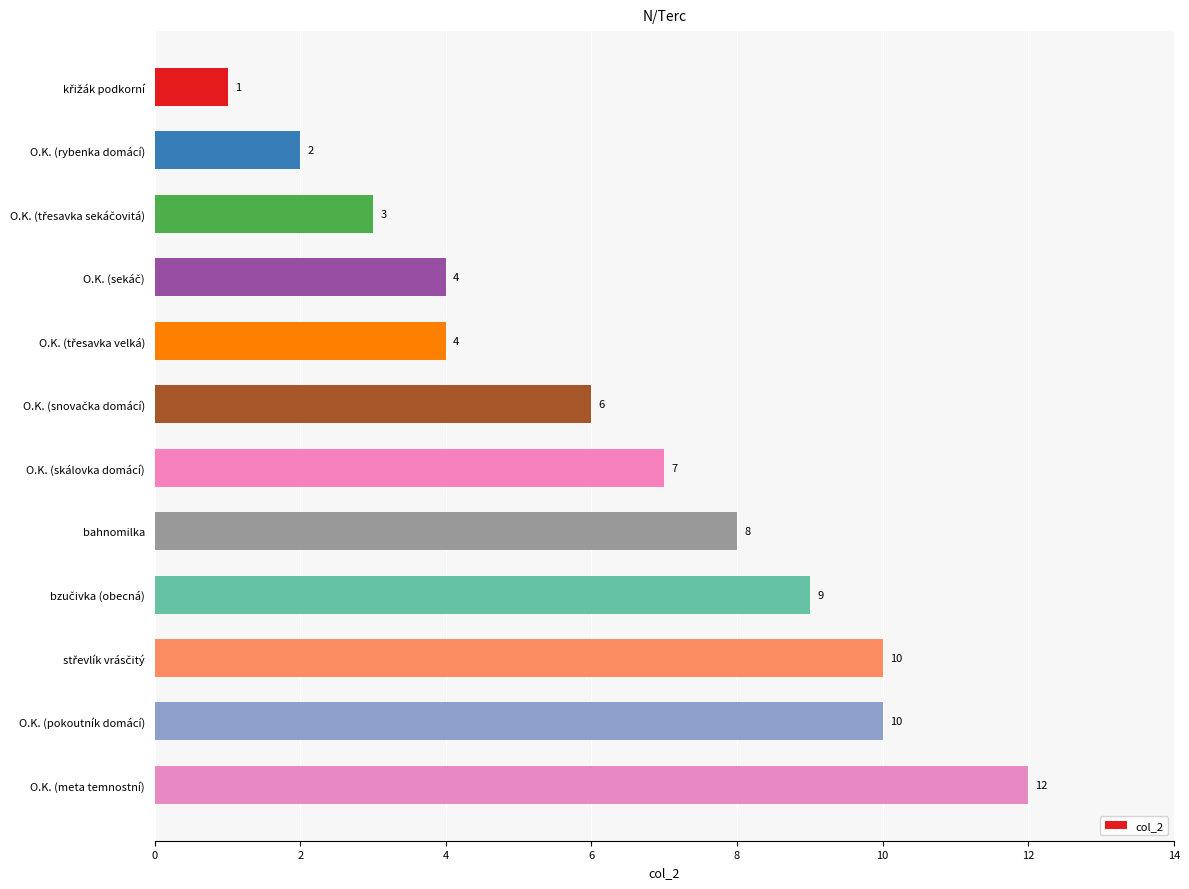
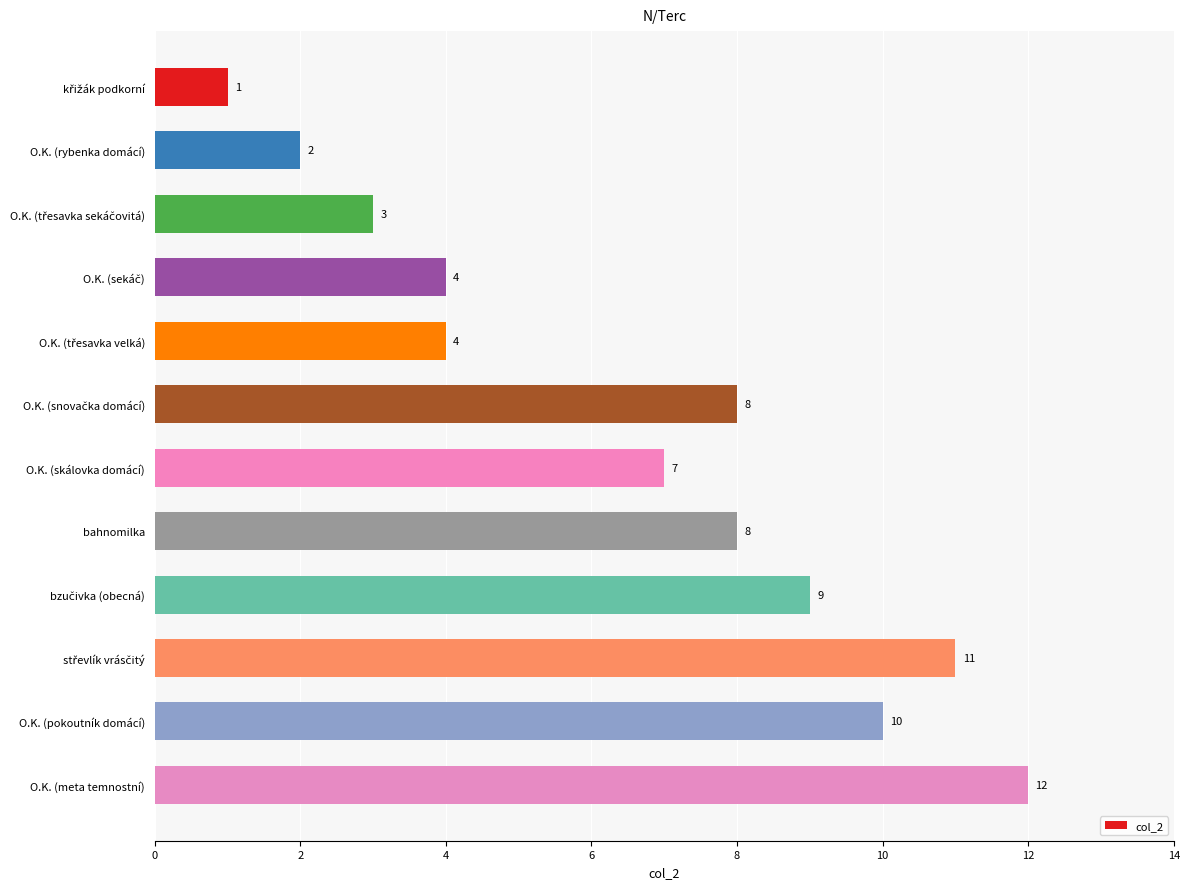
  {
    "křižák podkorní": 1,
    "O.K. (rybenka domácí)": 2,
    "O.K. (třesavka sekáčovitá)": 3,
    "O.K. (sekáč)": 4,
    "O.K. (třesavka velká)": 4,
-   "O.K. (snovačka domácí)": 6,
+   "O.K. (snovačka domácí)": 8,
    "O.K. (skálovka domácí)": 7,
    "bahnomilka": 8,
    "bzučivka (obecná)": 9,
-   "střevlík vrásčitý": 10,
+   "střevlík vrásčitý": 11,
    "O.K. (pokoutník domácí)": 10,
    "O.K. (meta temnostní)": 12
  }
